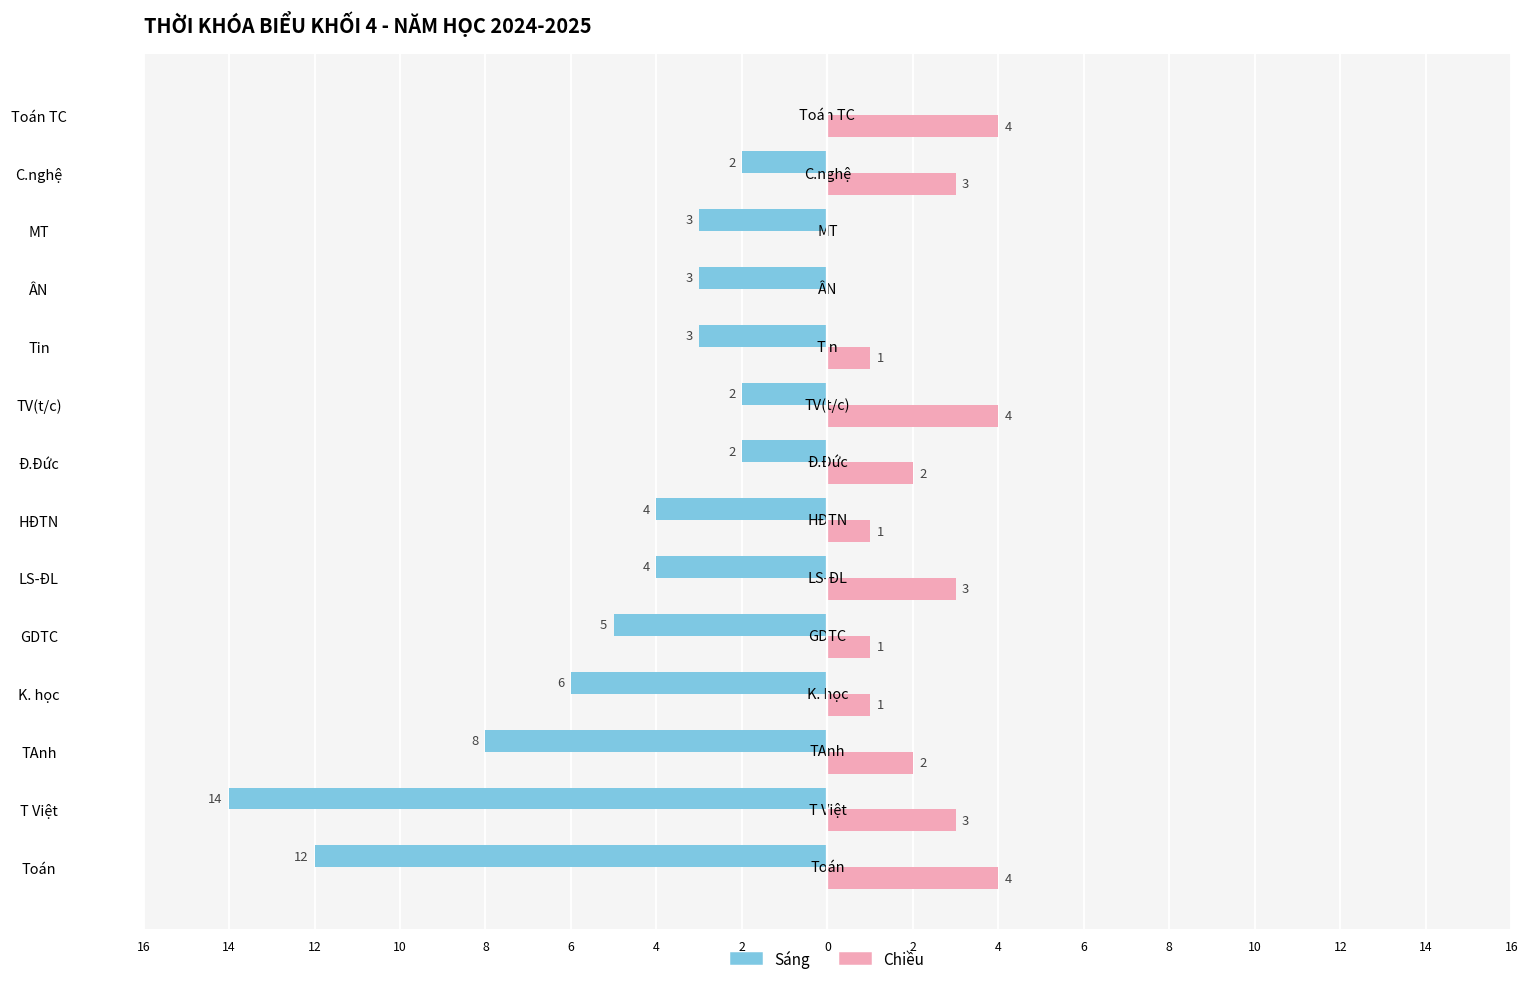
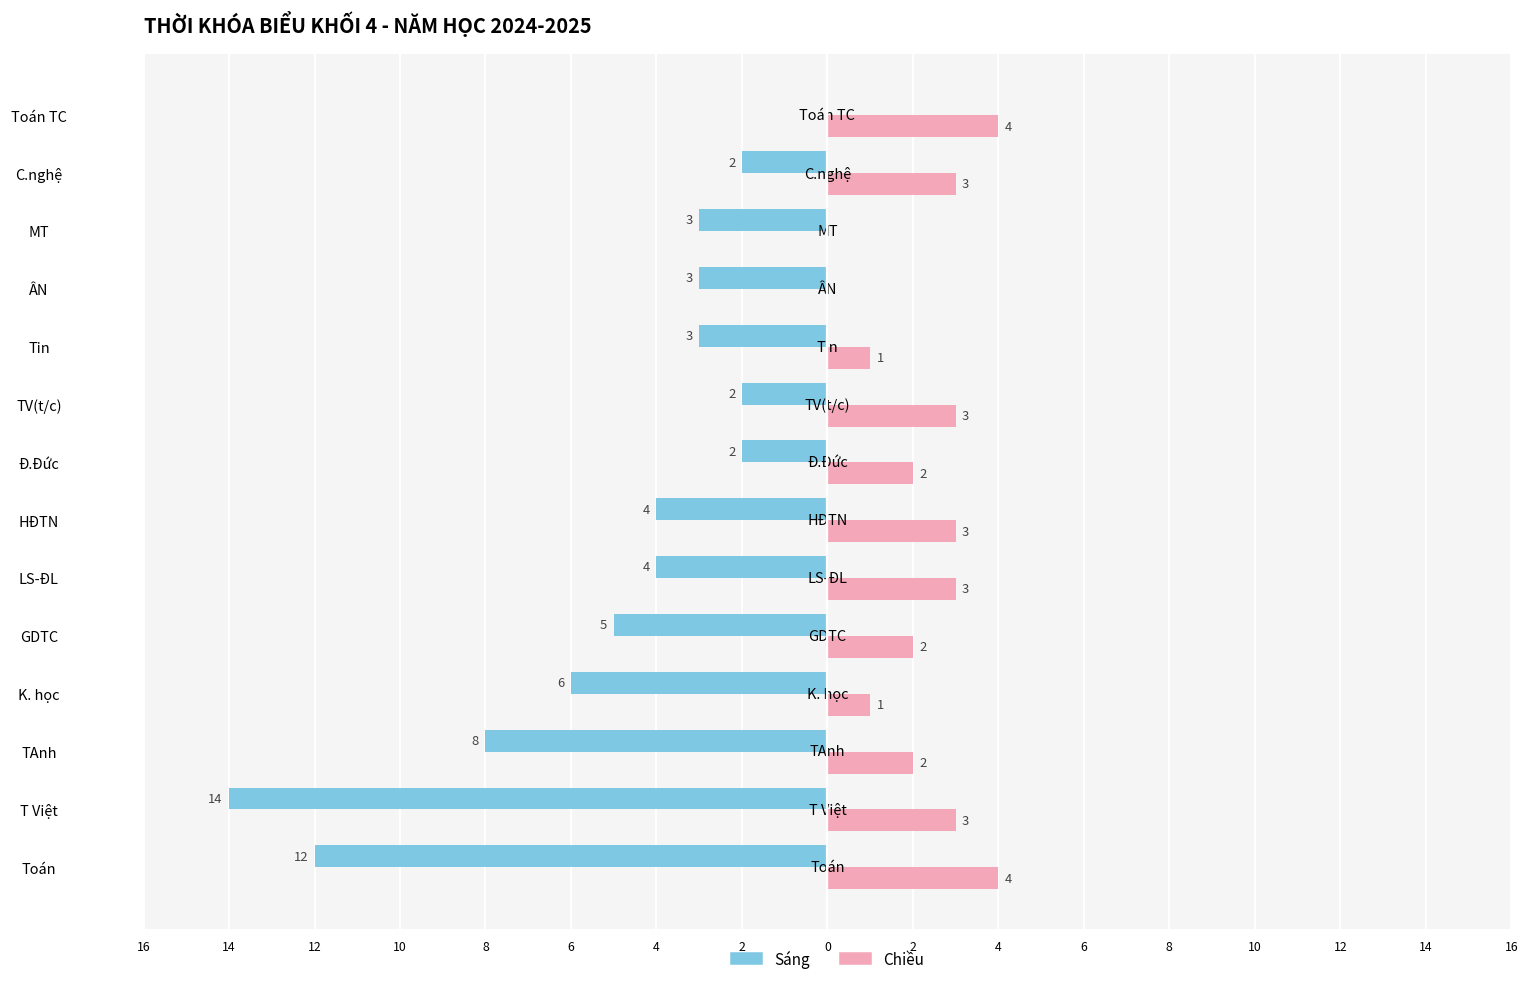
  {
    "Chiều": {
      "Toán TC": 4,
      "C.nghệ": 3,
      "Tin": 1,
-     "TV(t/c)": 4,
+     "TV(t/c)": 3,
      "Đ.Đức": 2,
-     "HĐTN": 1,
+     "HĐTN": 3,
      "LS-ĐL": 3,
-     "GDTC": 1,
+     "GDTC": 2,
      "K. học": 1,
      "TAnh": 2,
      "T Việt": 3,
      "Toán": 4
    }
  }
